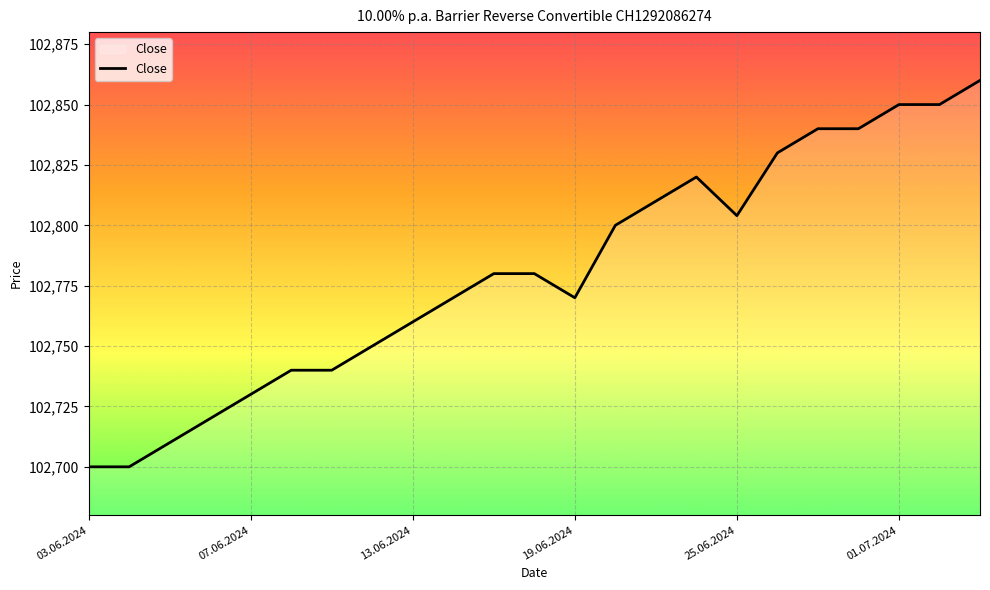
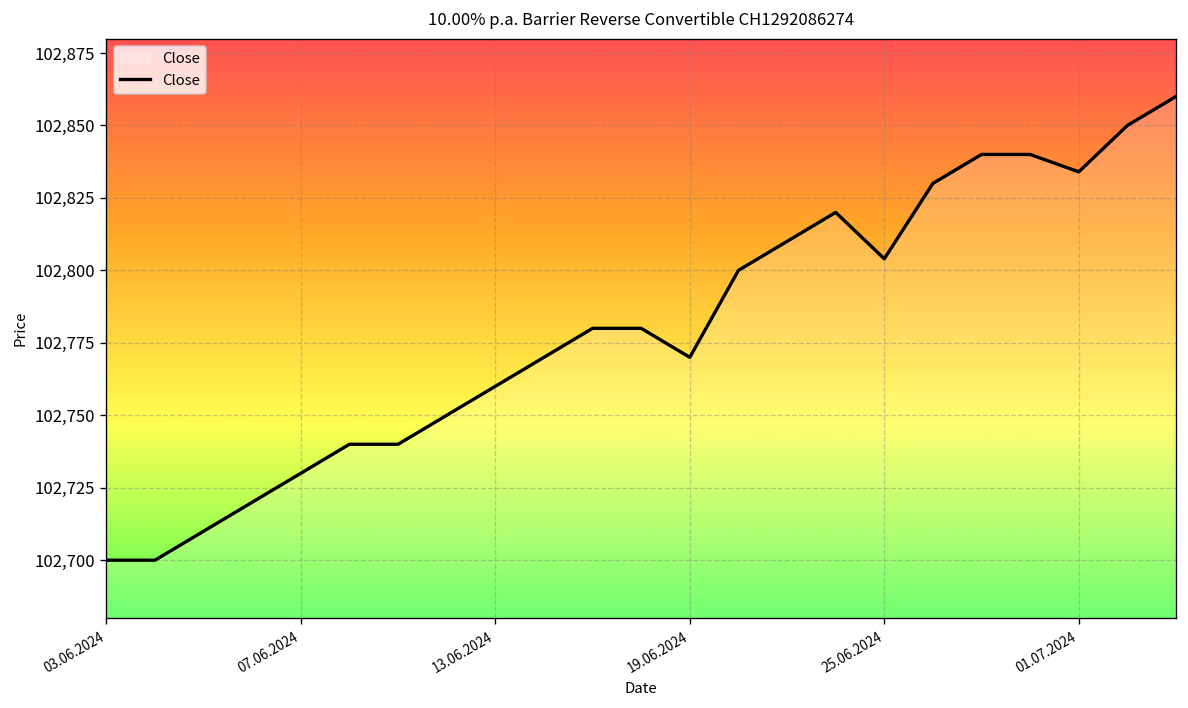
  {
    "03.06.2024": "102,700",
    "07.06.2024": "102,730",
    "13.06.2024": "102,760",
    "19.06.2024": "102,770",
    "25.06.2024": "102,804",
-   "01.07.2024": "102,850"
+   "01.07.2024": "102,834"
  }
